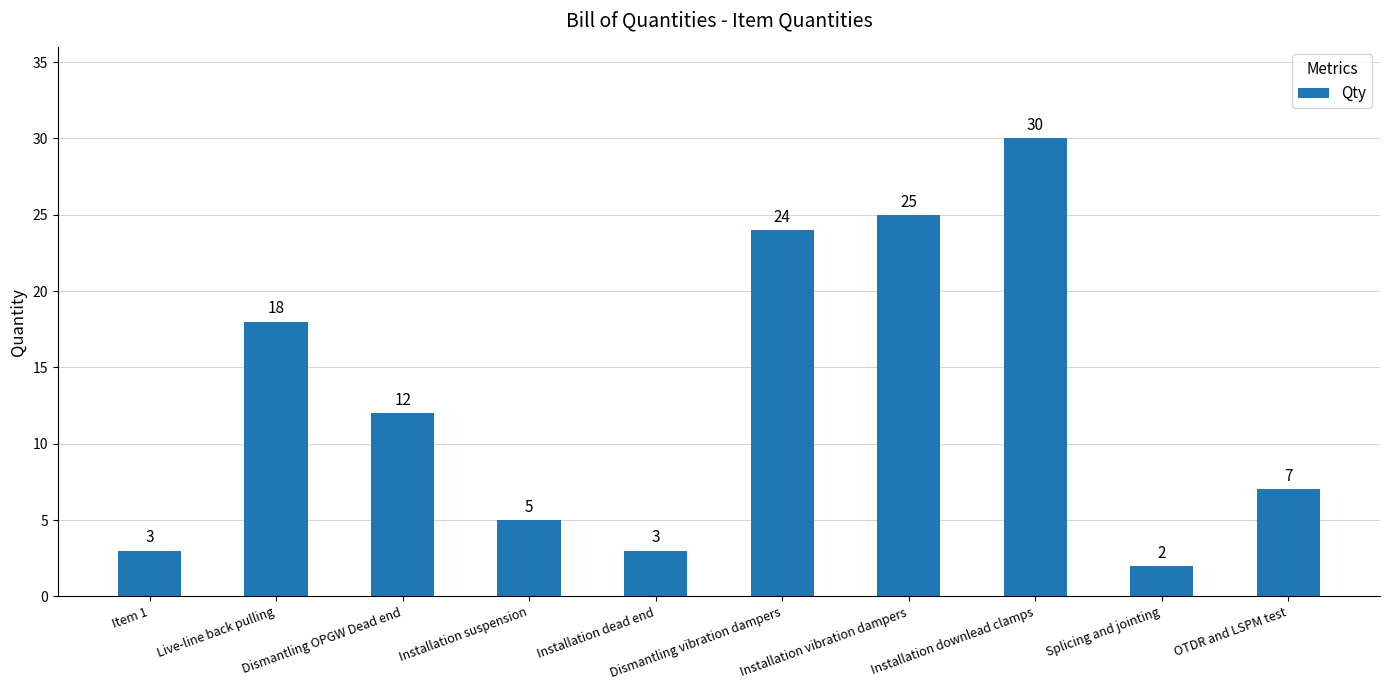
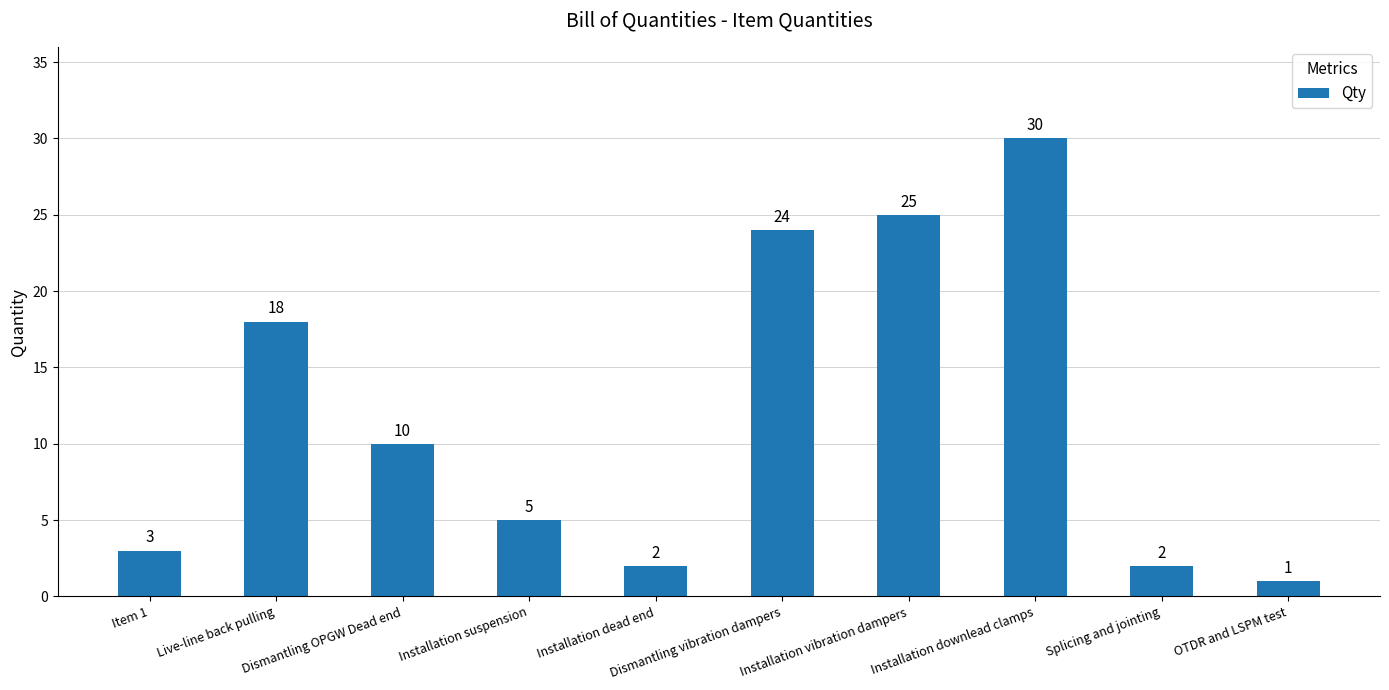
  {
    "Item 1": 3,
    "Live-line back pulling": 18,
-   "Dismantling OPGW Dead end": 12,
+   "Dismantling OPGW Dead end": 10,
    "Installation suspension": 5,
-   "Installation dead end": 3,
+   "Installation dead end": 2,
    "Dismantling vibration dampers": 24,
    "Installation vibration dampers": 25,
    "Installation downlead clamps": 30,
    "Splicing and jointing": 2,
-   "OTDR and LSPM test": 7
+   "OTDR and LSPM test": 1
  }
